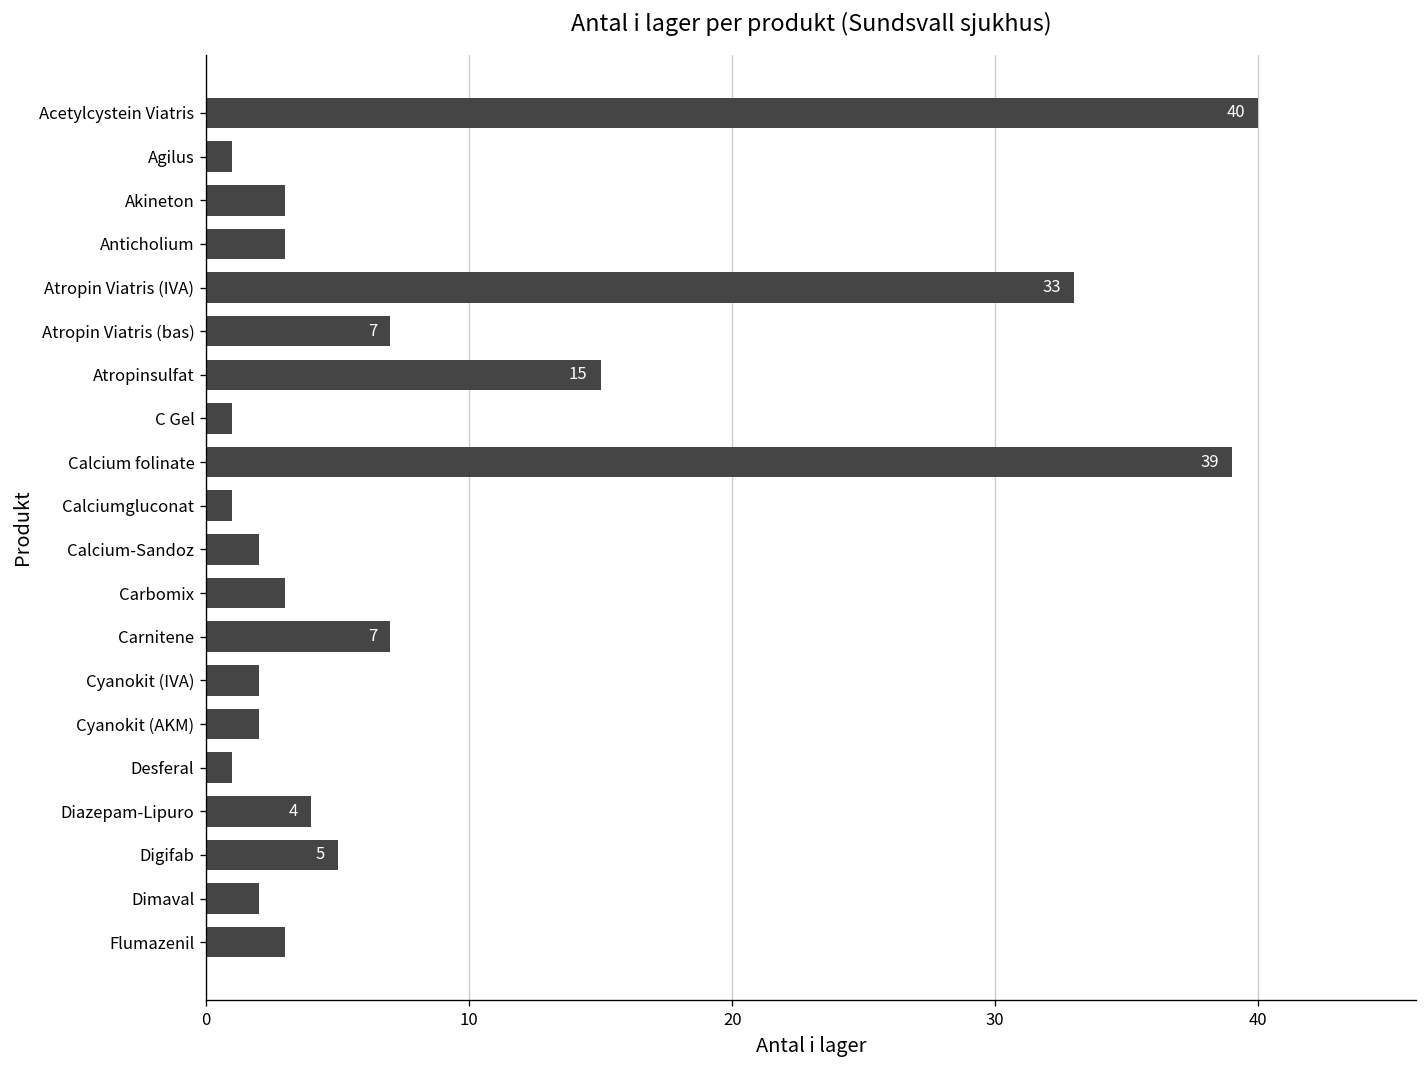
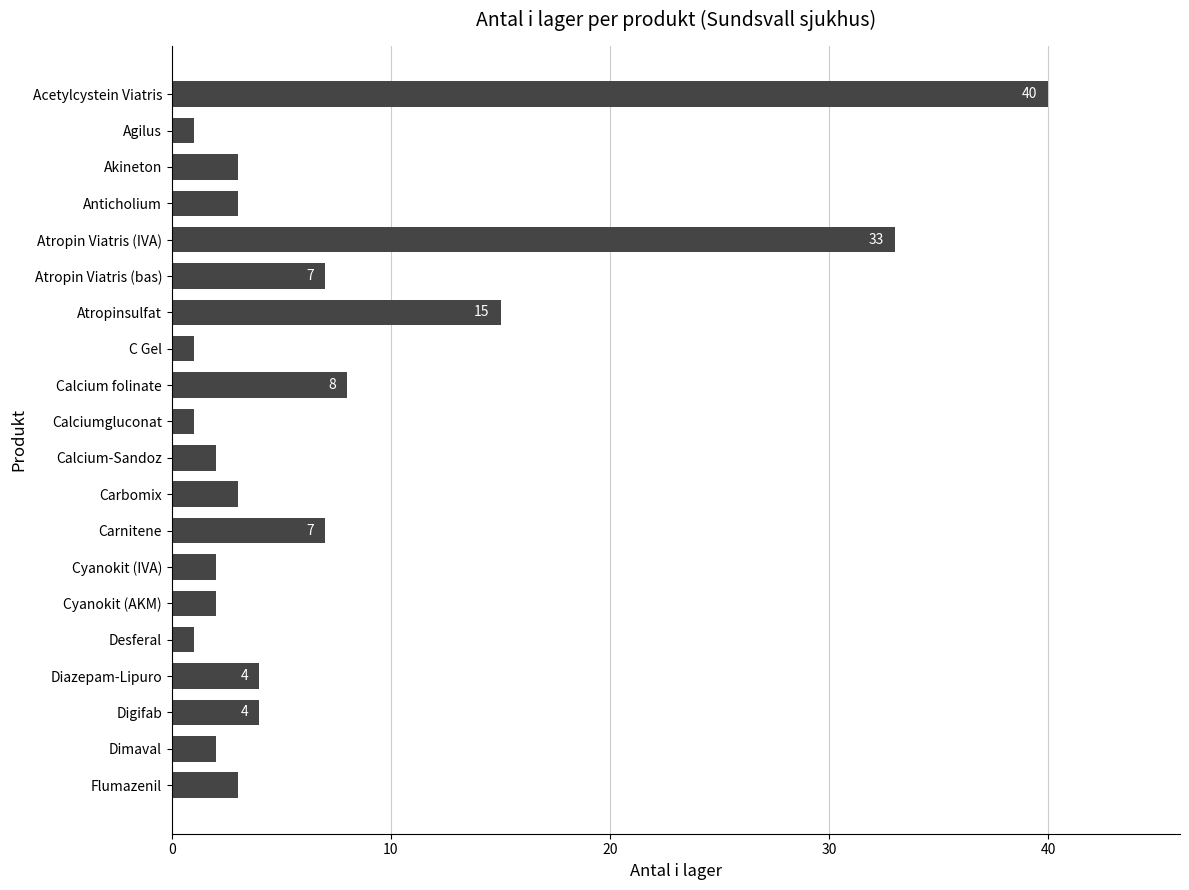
  {
    "Acetylcystein Viatris": 40,
    "Atropin Viatris (IVA)": 33,
    "Atropin Viatris (bas)": 7,
    "Atropinsulfat": 15,
-   "Calcium folinate": 39,
+   "Calcium folinate": 8,
    "Carnitene": 7,
    "Diazepam-Lipuro": 4,
-   "Digifab": 5
+   "Digifab": 4
  }
